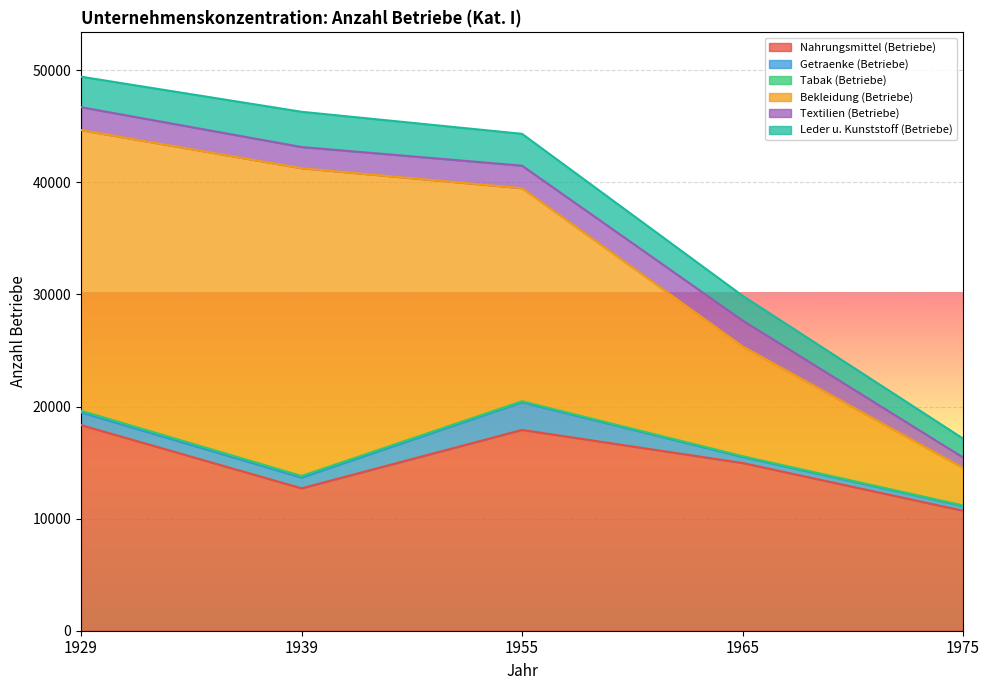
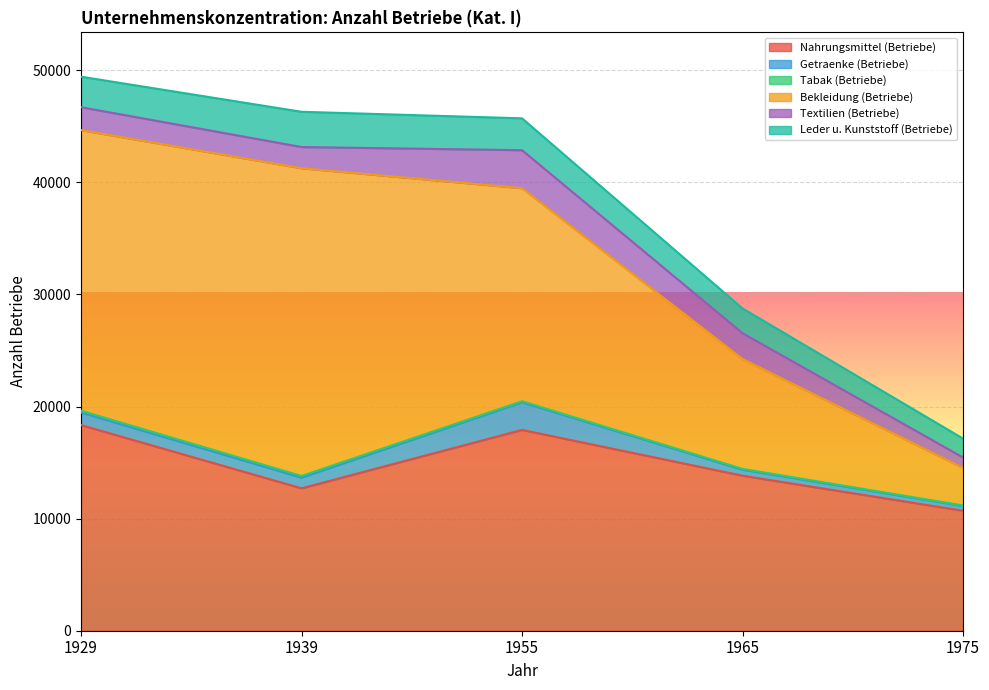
  {
    "Nahrungsmittel (Betriebe)": {
      "1929": 18300,
      "1939": 12700,
      "1955": 17900,
-     "1965": 15000,
+     "1965": 13800,
      "1975": 10700
    },
    "Bekleidung (Betriebe)": {
      "1929": 25000,
      "1939": 27500,
      "1955": 19000,
      "1965": 9800,
      "1975": 3400
    },
    "Textilien (Betriebe)": {
      "1929": 2000,
      "1939": 1900,
-     "1955": 2000,
+     "1955": 3400,
      "1965": 2300,
      "1975": 900
    }
  }
